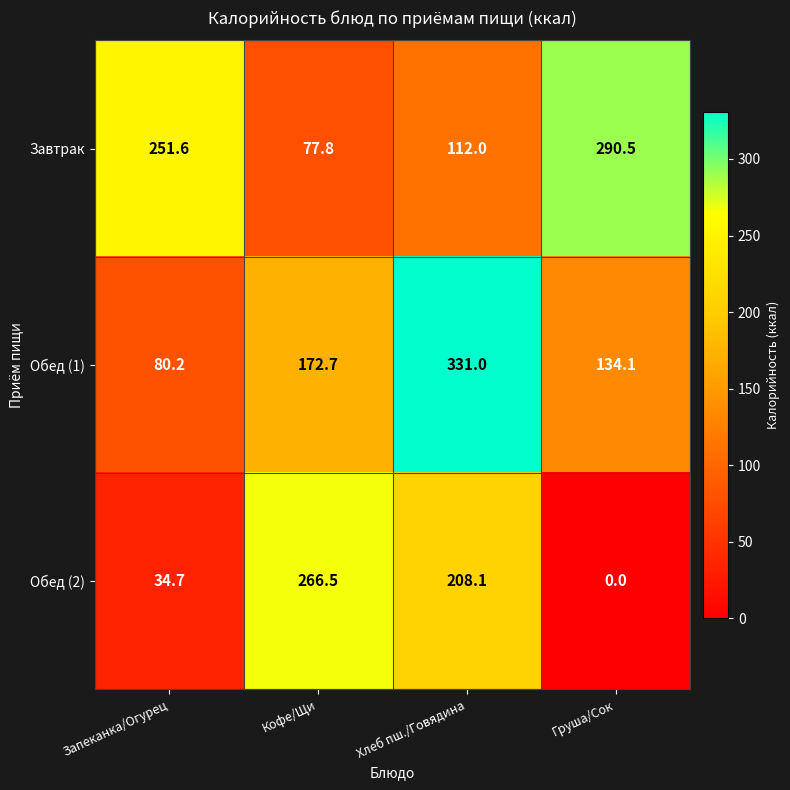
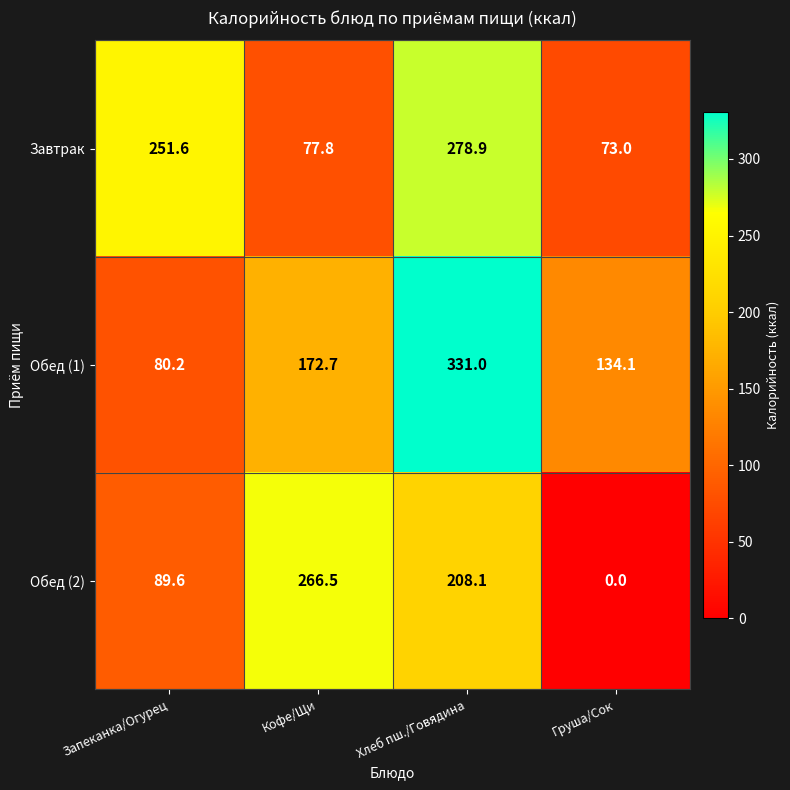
  {
    "Завтрак": {
      "Запеканка/Огурец": 251.6,
      "Кофе/Щи": 77.8,
-     "Хлеб пш./Говядина": 112.0,
-     "Груша/Сок": 290.5
+     "Хлеб пш./Говядина": 278.9,
+     "Груша/Сок": 73.0
    },
    "Обед (1)": {
      "Запеканка/Огурец": 80.2,
      "Кофе/Щи": 172.7,
      "Хлеб пш./Говядина": 331.0,
      "Груша/Сок": 134.1
    },
    "Обед (2)": {
-     "Запеканка/Огурец": 34.7,
+     "Запеканка/Огурец": 89.6,
      "Кофе/Щи": 266.5,
      "Хлеб пш./Говядина": 208.1,
      "Груша/Сок": 0.0
    }
  }
